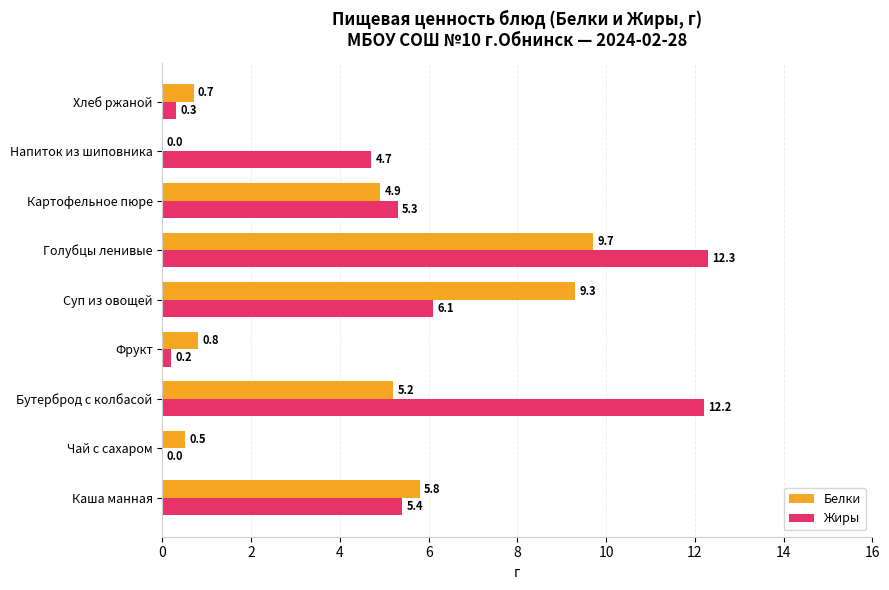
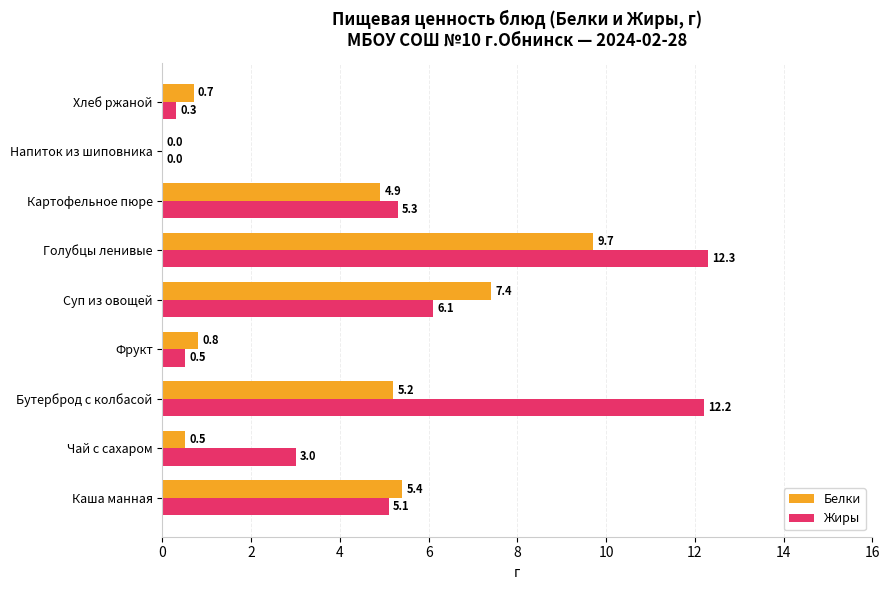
  {
    "Белки": {
      "Хлеб ржаной": 0.7,
      "Напиток из шиповника": 0.0,
      "Картофельное пюре": 4.9,
      "Голубцы ленивые": 9.7,
-     "Суп из овощей": 9.3,
+     "Суп из овощей": 7.4,
      "Фрукт": 0.8,
      "Бутерброд с колбасой": 5.2,
      "Чай с сахаром": 0.5,
-     "Каша манная": 5.8
+     "Каша манная": 5.4
    },
    "Жиры": {
      "Хлеб ржаной": 0.3,
-     "Напиток из шиповника": 4.7,
+     "Напиток из шиповника": 0.0,
      "Картофельное пюре": 5.3,
      "Голубцы ленивые": 12.3,
      "Суп из овощей": 6.1,
-     "Фрукт": 0.2,
+     "Фрукт": 0.5,
      "Бутерброд с колбасой": 12.2,
-     "Чай с сахаром": 0.0,
-     "Каша манная": 5.4
+     "Чай с сахаром": 3.0,
+     "Каша манная": 5.1
    }
  }
